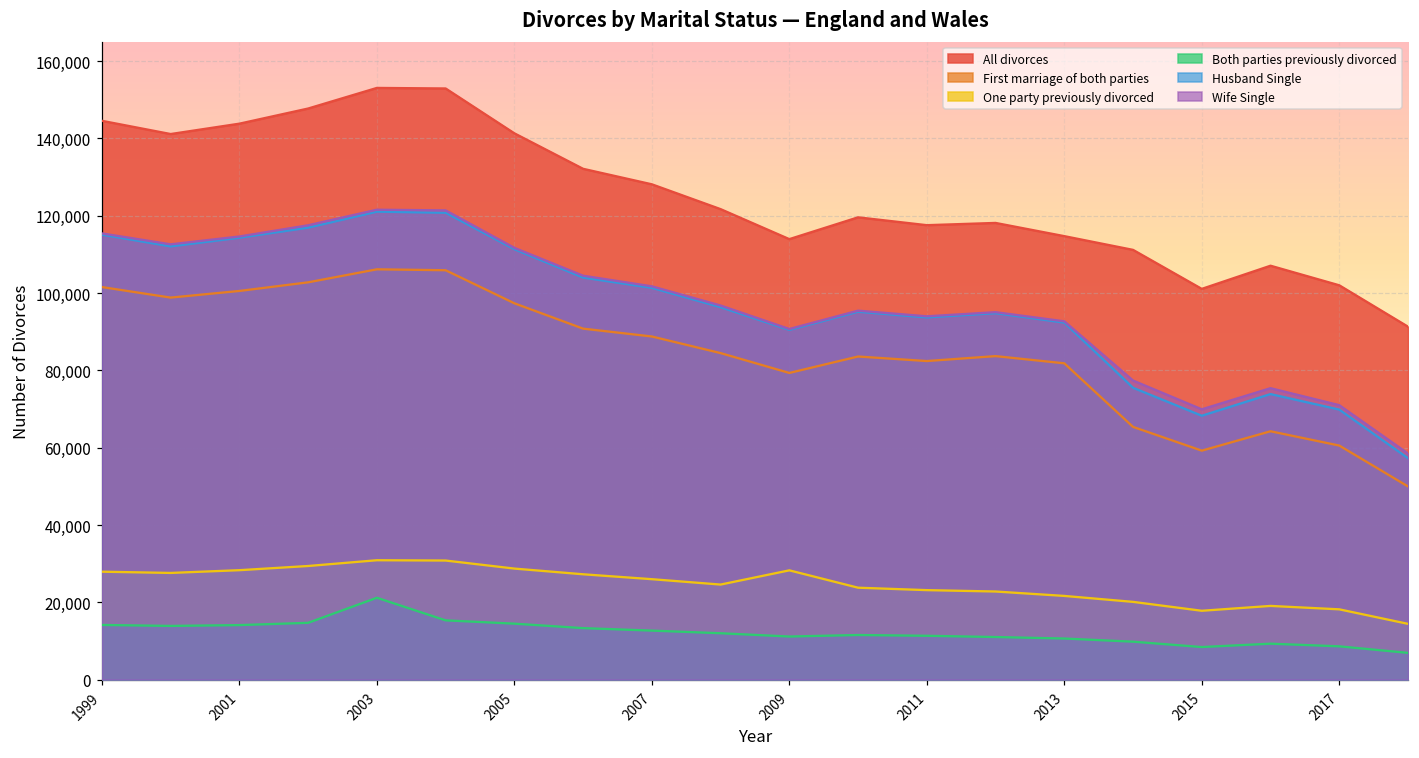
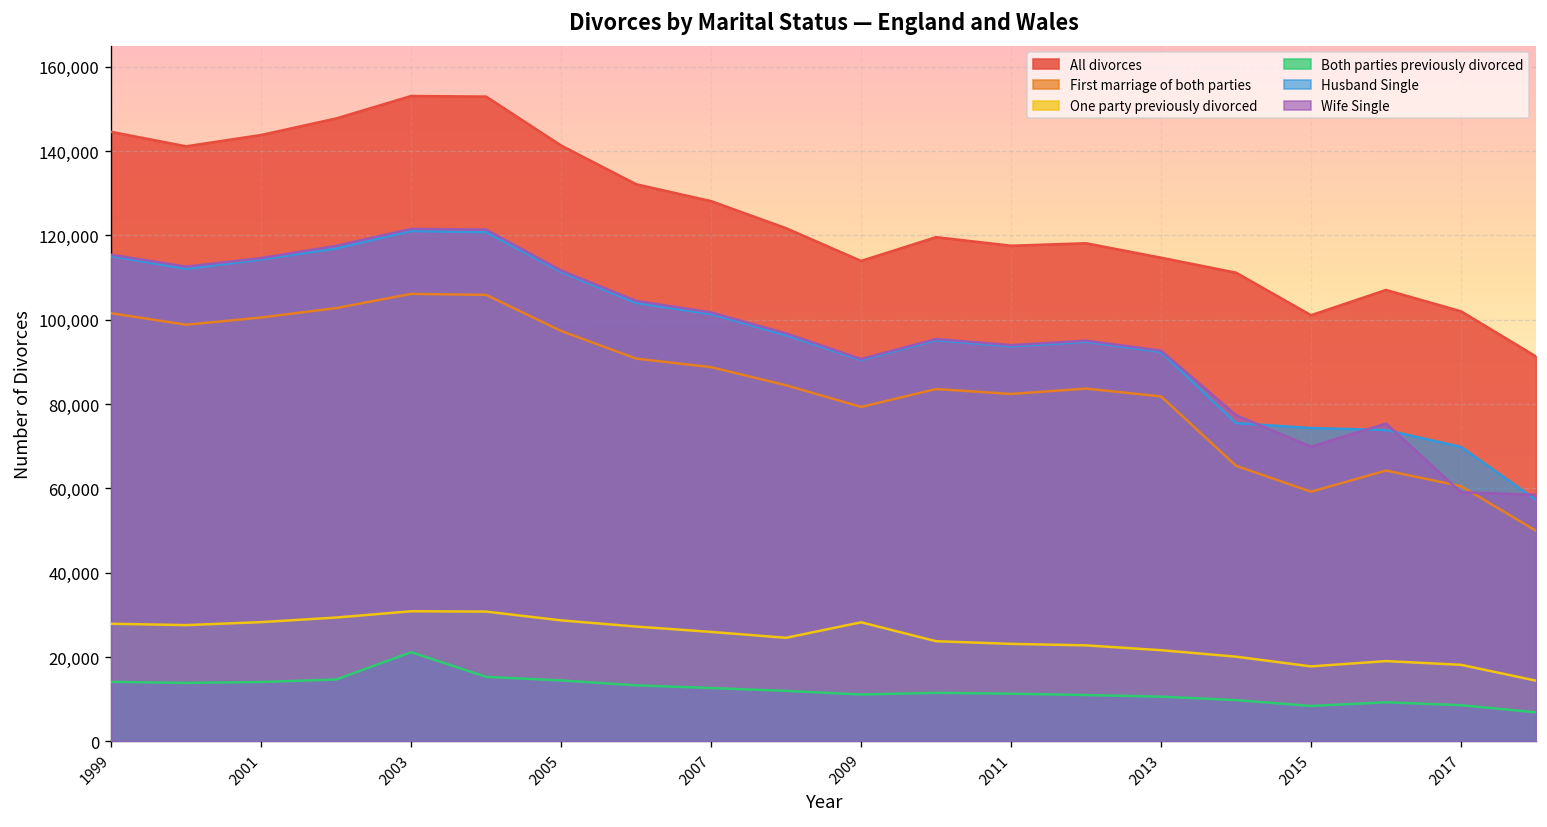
  {
    "One party previously divorced": {
      "1999": "28,000",
      "2001": "28,000",
      "2003": "31,000",
      "2005": "29,000",
      "2007": "26,000",
      "2009": "28,000",
      "2011": "23,000",
      "2013": "22,000",
      "2015": "18,000",
      "2017": "18,000"
    },
    "Both parties previously divorced": {
      "1999": "14,000",
      "2001": "14,000",
      "2003": "21,000",
      "2005": "14,000",
      "2007": "13,000",
      "2009": "11,000",
      "2011": "11,000",
      "2013": "11,000",
      "2015": "8,000",
      "2017": "9,000"
    },
    "Husband Single": {
-     "2015": "68,000",
+     "2015": "74,000",
      "2017": "70,000"
    },
    "Wife Single": {
      "2015": "70,000",
-     "2017": "71,000"
+     "2017": "59,000"
    }
  }
